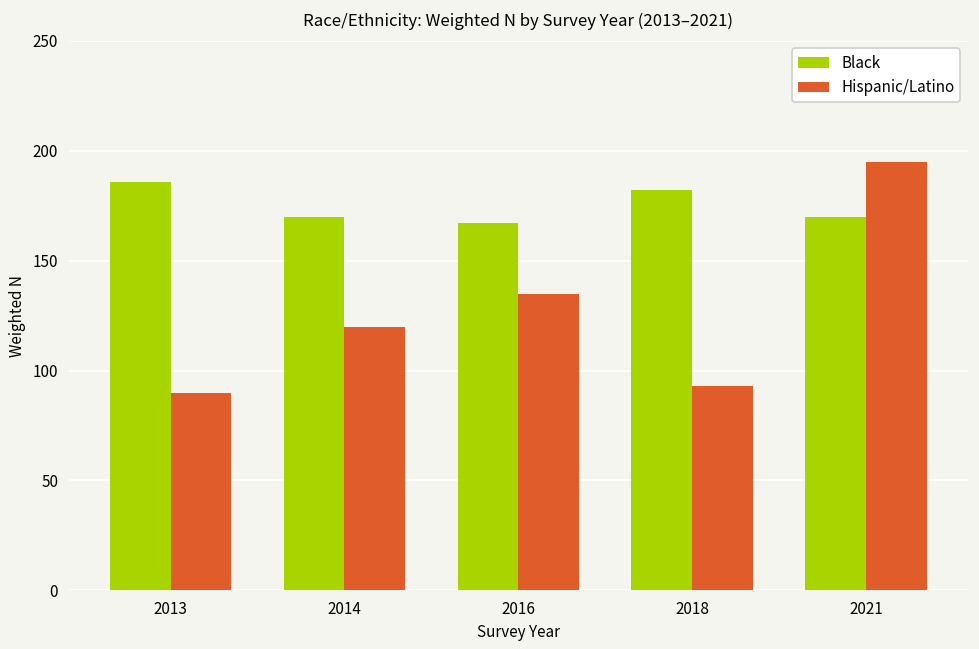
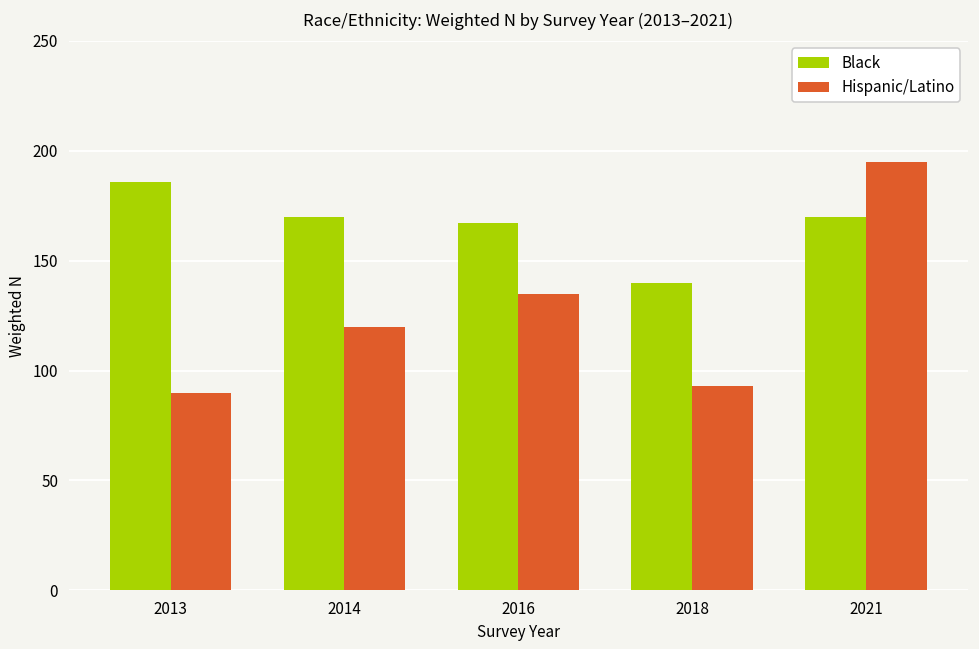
  {
    "Black": {
      "2013": 186,
      "2014": 170,
      "2016": 167,
-     "2018": 182,
+     "2018": 140,
      "2021": 170
    },
    "Hispanic/Latino": {
      "2013": 90,
      "2014": 120,
      "2016": 135,
      "2018": 93,
      "2021": 195
    }
  }
